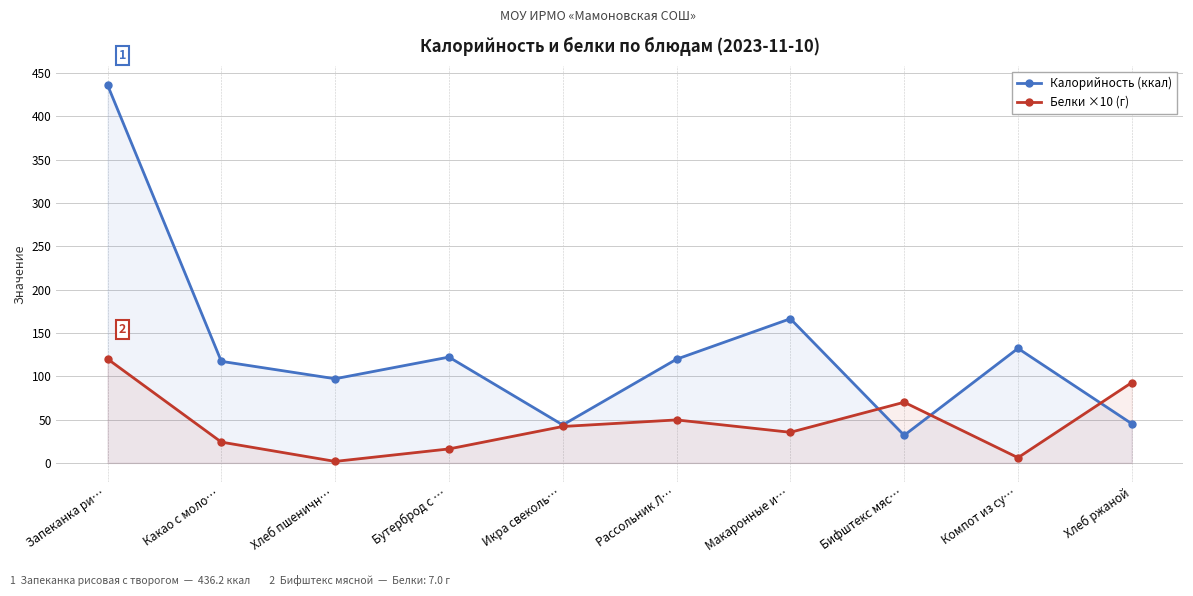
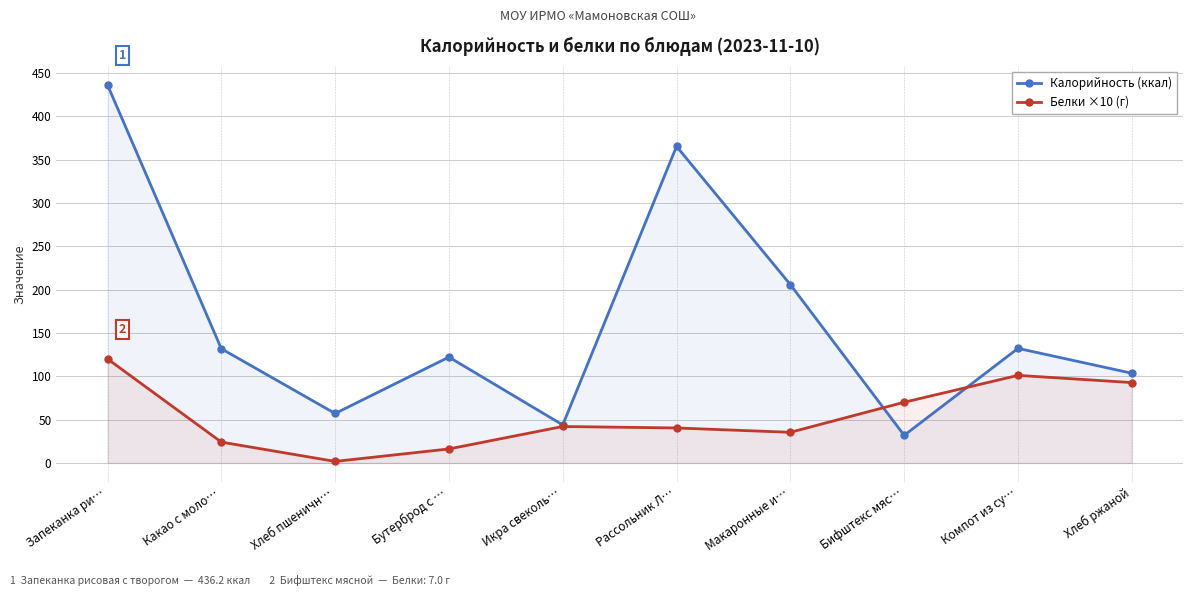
  {
    "Калорийность (ккал)": {
      "Запеканка ри…": 440,
-     "Какао с моло…": 120,
-     "Хлеб пшеничн…": 100,
+     "Какао с моло…": 130,
+     "Хлеб пшеничн…": 60,
      "Бутерброд с …": 120,
-     "Рассольник Л…": 120,
-     "Макаронные и…": 170,
+     "Рассольник Л…": 370,
+     "Макаронные и…": 210,
      "Бифштекс мяс…": 30,
      "Компот из су…": 130,
-     "Хлеб ржаной": 50
+     "Хлеб ржаной": 100
    },
    "Белки ×10 (г)": {
      "Запеканка ри…": 120,
      "Какао с моло…": 20,
      "Хлеб пшеничн…": 0,
      "Бутерброд с …": 20,
-     "Рассольник Л…": 50,
+     "Рассольник Л…": 40,
      "Макаронные и…": 40,
      "Бифштекс мяс…": 70,
-     "Компот из су…": 10,
+     "Компот из су…": 100,
      "Хлеб ржаной": 90
    }
  }
